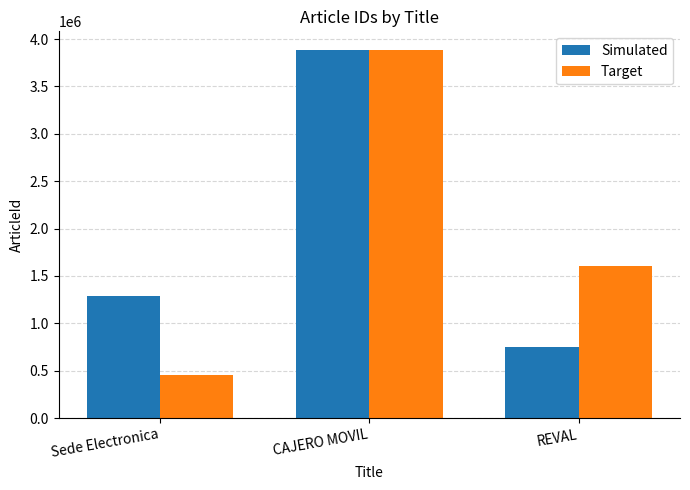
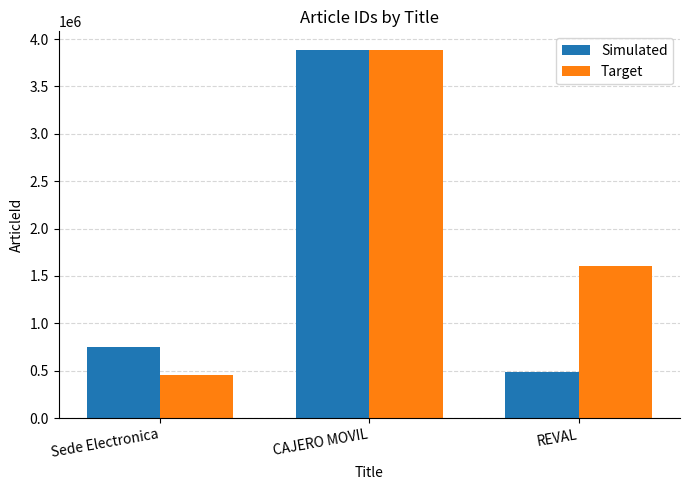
  {
    "Simulated": {
-     "Sede Electronica": 1300000,
+     "Sede Electronica": 800000,
      "CAJERO MOVIL": 3900000,
-     "REVAL": 800000
+     "REVAL": 500000
    },
    "Target": {
      "Sede Electronica": 500000,
      "CAJERO MOVIL": 3900000,
      "REVAL": 1600000
    }
  }
